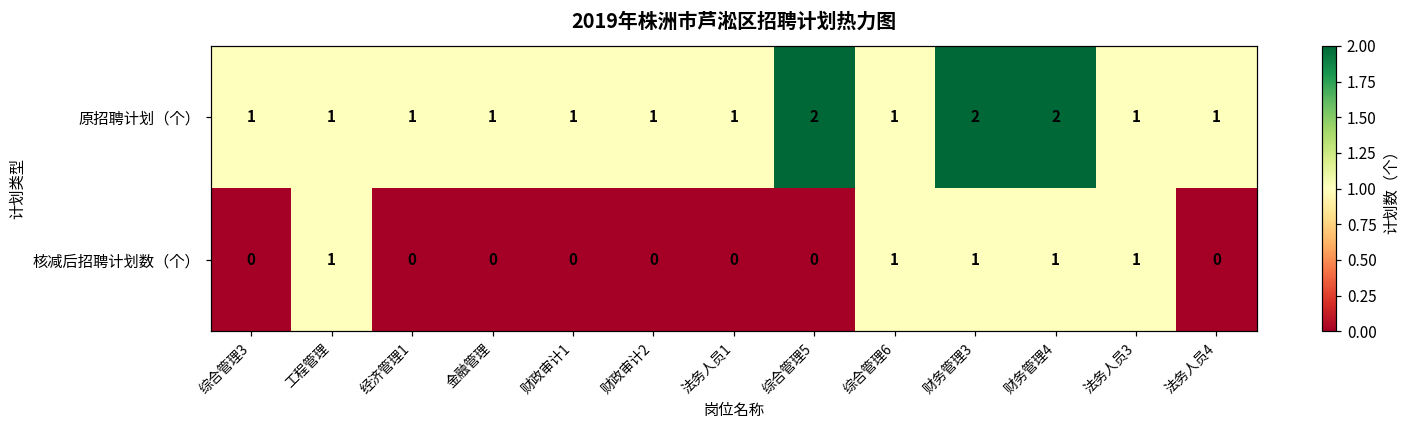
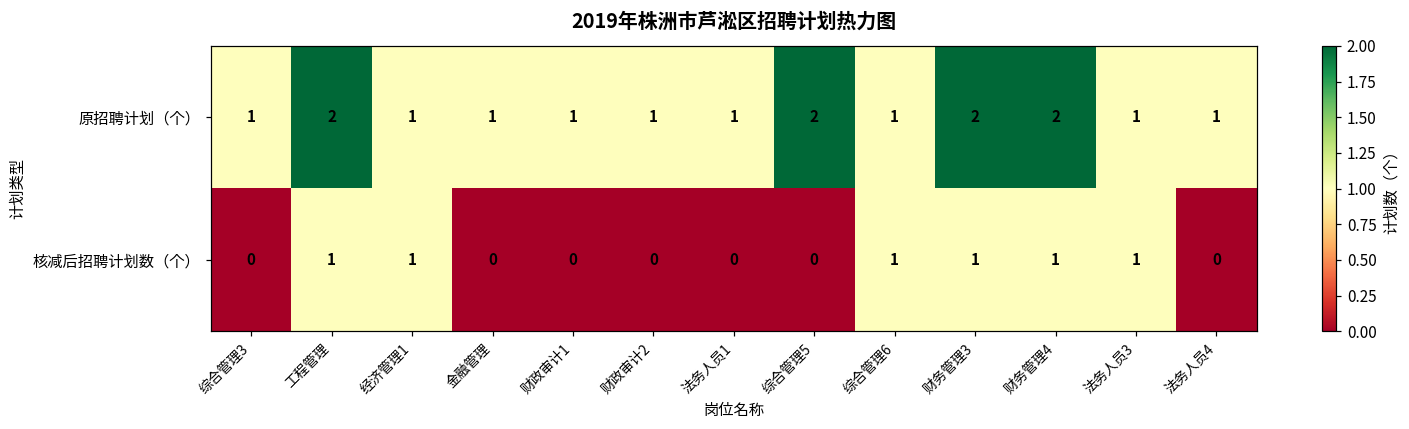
  {
    "原招聘计划（个）": {
      "综合管理3": 1,
-     "工程管理": 1,
+     "工程管理": 2,
      "经济管理1": 1,
      "金融管理": 1,
      "财政审计1": 1,
      "财政审计2": 1,
      "法务人员1": 1,
      "综合管理5": 2,
      "综合管理6": 1,
      "财务管理3": 2,
      "财务管理4": 2,
      "法务人员3": 1,
      "法务人员4": 1
    },
    "核减后招聘计划数（个）": {
      "综合管理3": 0,
      "工程管理": 1,
-     "经济管理1": 0,
+     "经济管理1": 1,
      "金融管理": 0,
      "财政审计1": 0,
      "财政审计2": 0,
      "法务人员1": 0,
      "综合管理5": 0,
      "综合管理6": 1,
      "财务管理3": 1,
      "财务管理4": 1,
      "法务人员3": 1,
      "法务人员4": 0
    }
  }
